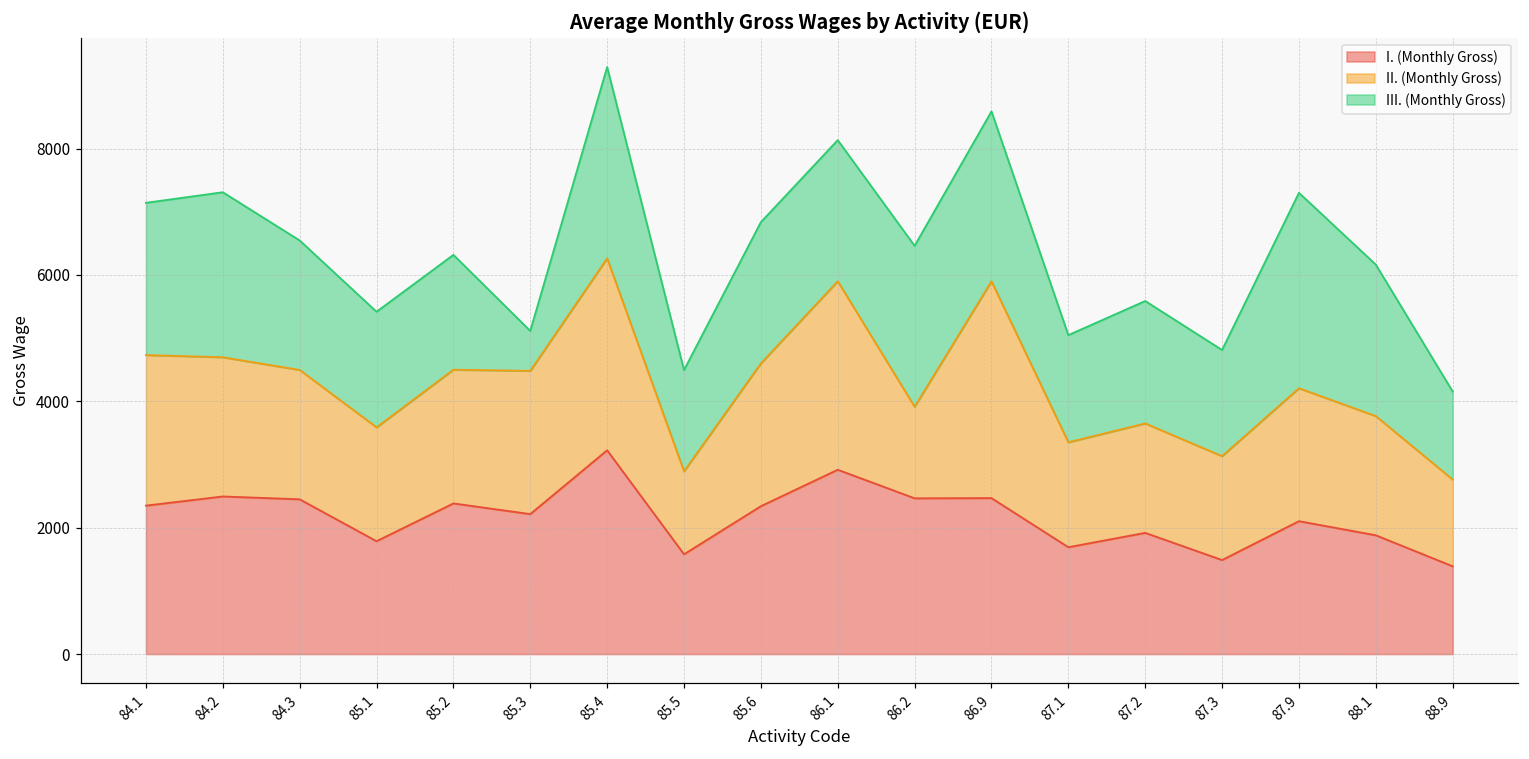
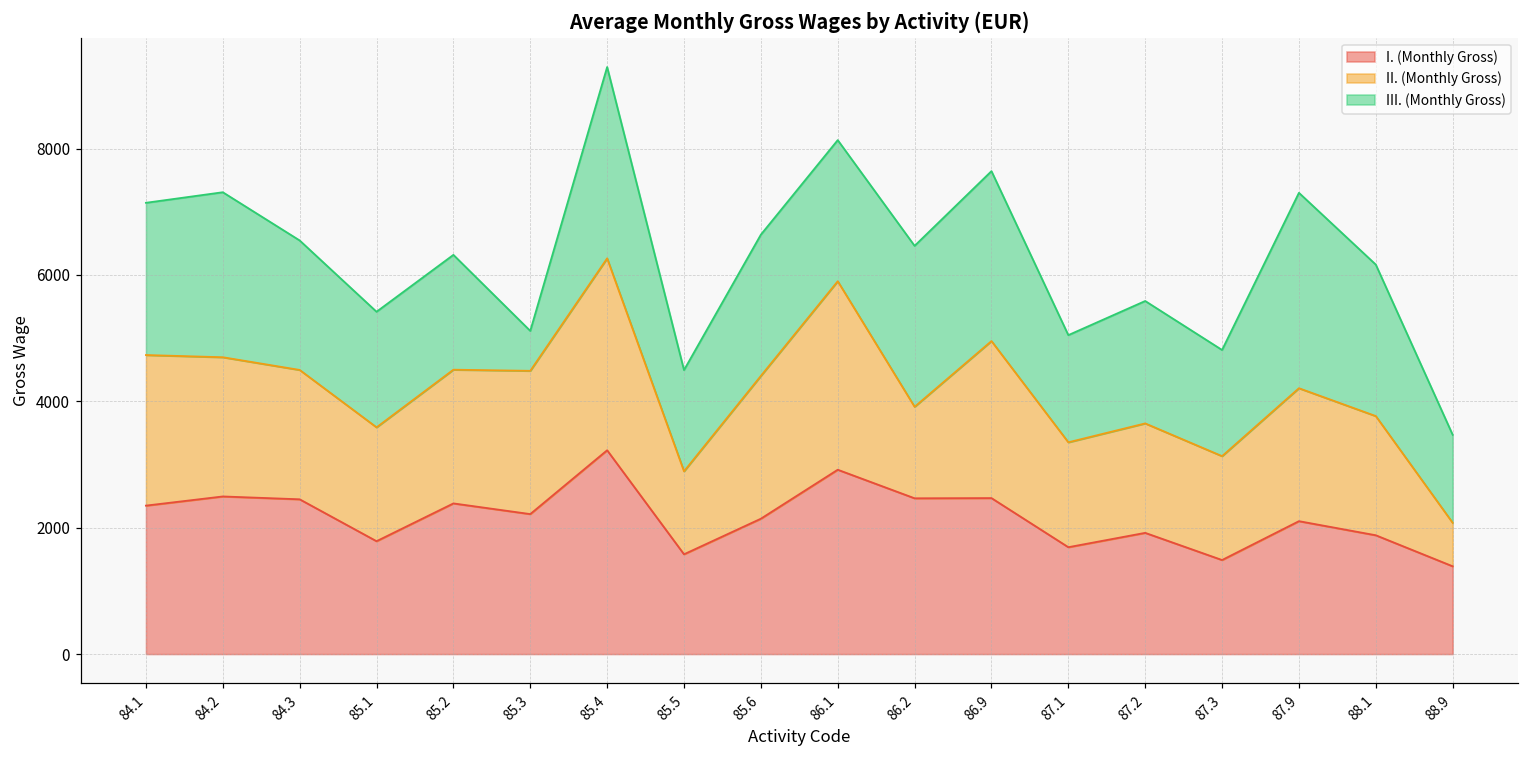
  {
    "I. (Monthly Gross)": {
      "84.1": 2300,
      "84.2": 2500,
      "84.3": 2400,
      "85.1": 1800,
      "85.2": 2400,
      "85.3": 2200,
      "85.4": 3200,
      "85.5": 1600,
-     "85.6": 2300,
+     "85.6": 2100,
      "86.1": 2900,
      "86.2": 2500,
      "86.9": 2500,
      "87.1": 1700,
      "87.2": 1900,
      "87.3": 1500,
      "87.9": 2100,
      "88.1": 1900,
      "88.9": 1400
    },
    "II. (Monthly Gross)": {
      "84.1": 2400,
      "84.2": 2200,
      "84.3": 2000,
      "85.1": 1800,
      "85.2": 2100,
      "85.3": 2300,
      "85.4": 3000,
      "85.5": 1300,
      "85.6": 2300,
      "86.1": 3000,
      "86.2": 1400,
-     "86.9": 3400,
+     "86.9": 2500,
      "87.1": 1700,
      "87.2": 1700,
      "87.3": 1600,
      "87.9": 2100,
      "88.1": 1900,
-     "88.9": 1400
+     "88.9": 700
    },
    "III. (Monthly Gross)": {
      "84.1": 2400,
      "84.2": 2600,
      "84.3": 2000,
      "85.1": 1800,
      "85.2": 1800,
      "85.3": 600,
      "85.4": 3000,
      "85.5": 1600,
      "85.6": 2200,
      "86.1": 2200,
      "86.2": 2500,
      "86.9": 2700,
      "87.1": 1700,
      "87.2": 1900,
      "87.3": 1700,
      "87.9": 3100,
      "88.1": 2400,
      "88.9": 1400
    }
  }
